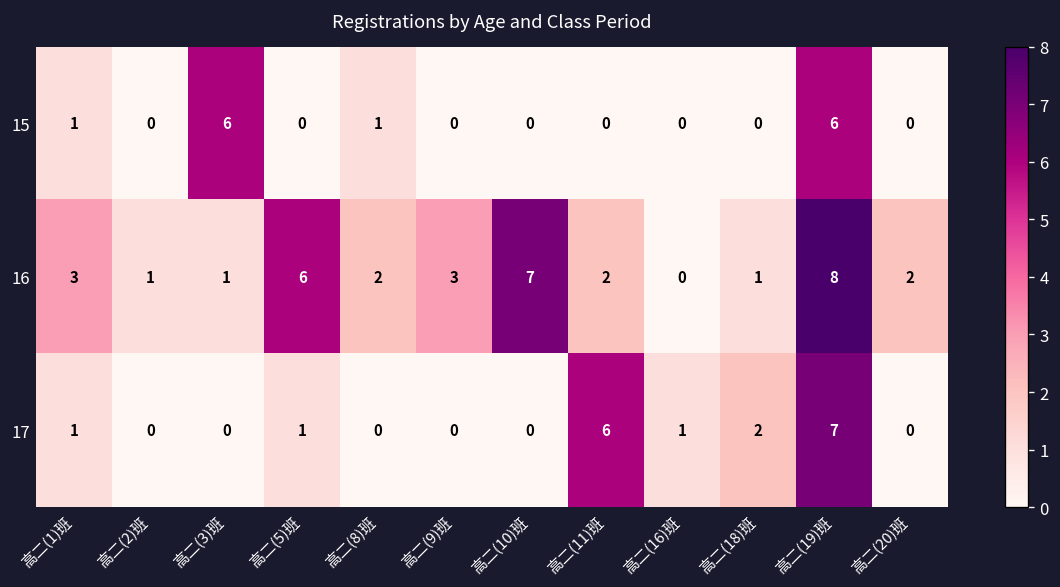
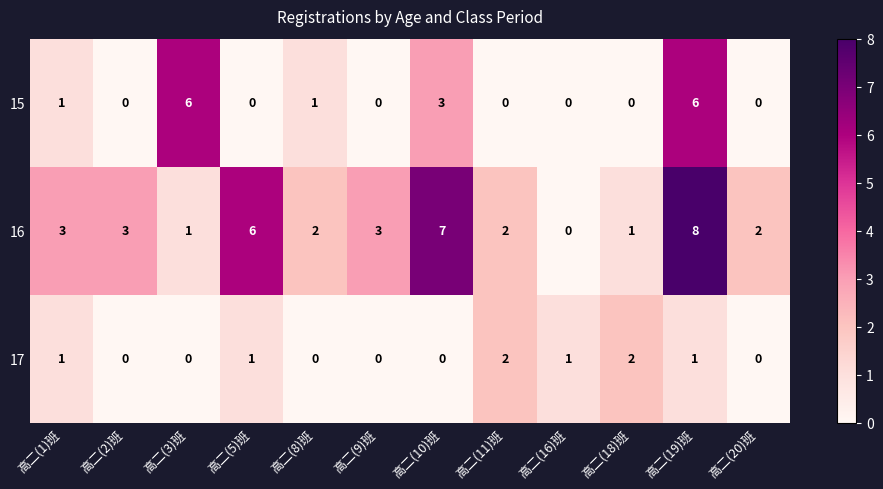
  {
    "15": {
      "高二(1)班": 1,
      "高二(2)班": 0,
      "高二(3)班": 6,
      "高二(5)班": 0,
      "高二(8)班": 1,
      "高二(9)班": 0,
-     "高二(10)班": 0,
+     "高二(10)班": 3,
      "高二(11)班": 0,
      "高二(16)班": 0,
      "高二(18)班": 0,
      "高二(19)班": 6,
      "高二(20)班": 0
    },
    "16": {
      "高二(1)班": 3,
-     "高二(2)班": 1,
+     "高二(2)班": 3,
      "高二(3)班": 1,
      "高二(5)班": 6,
      "高二(8)班": 2,
      "高二(9)班": 3,
      "高二(10)班": 7,
      "高二(11)班": 2,
      "高二(16)班": 0,
      "高二(18)班": 1,
      "高二(19)班": 8,
      "高二(20)班": 2
    },
    "17": {
      "高二(1)班": 1,
      "高二(2)班": 0,
      "高二(3)班": 0,
      "高二(5)班": 1,
      "高二(8)班": 0,
      "高二(9)班": 0,
      "高二(10)班": 0,
-     "高二(11)班": 6,
+     "高二(11)班": 2,
      "高二(16)班": 1,
      "高二(18)班": 2,
-     "高二(19)班": 7,
+     "高二(19)班": 1,
      "高二(20)班": 0
    }
  }
